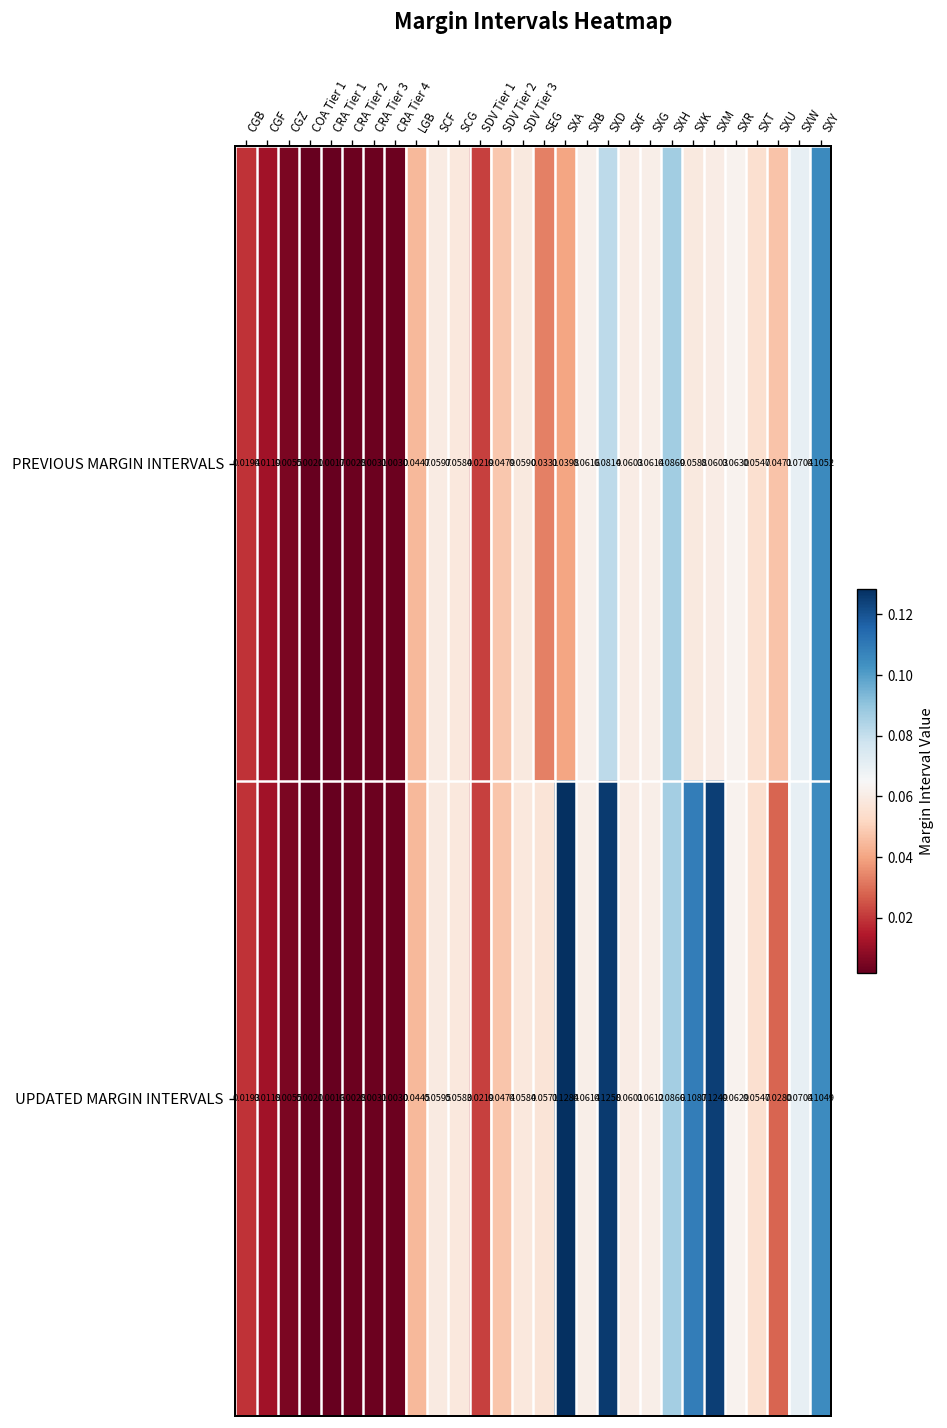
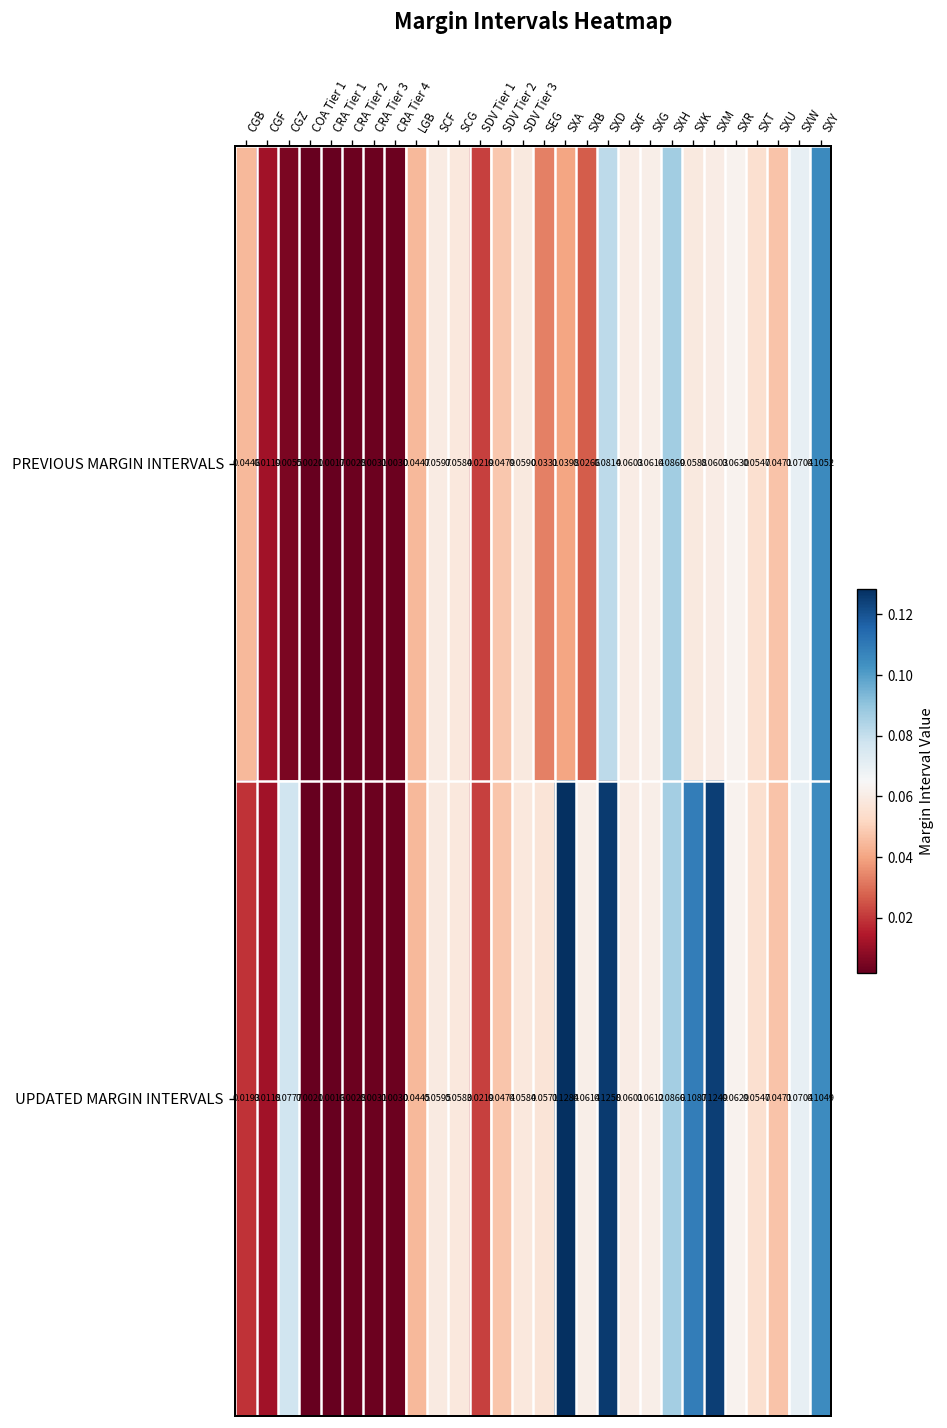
  {
    "PREVIOUS MARGIN INTERVALS": {
-     "CGB": 0.0194,
-     "SXB": 0.0616
+     "CGB": 0.0446,
+     "SXB": 0.0266
    },
    "UPDATED MARGIN INTERVALS": {
-     "CGZ": 0.0055,
-     "SXU": 0.0280
+     "CGZ": 0.0777,
+     "SXU": 0.0471
    }
  }
